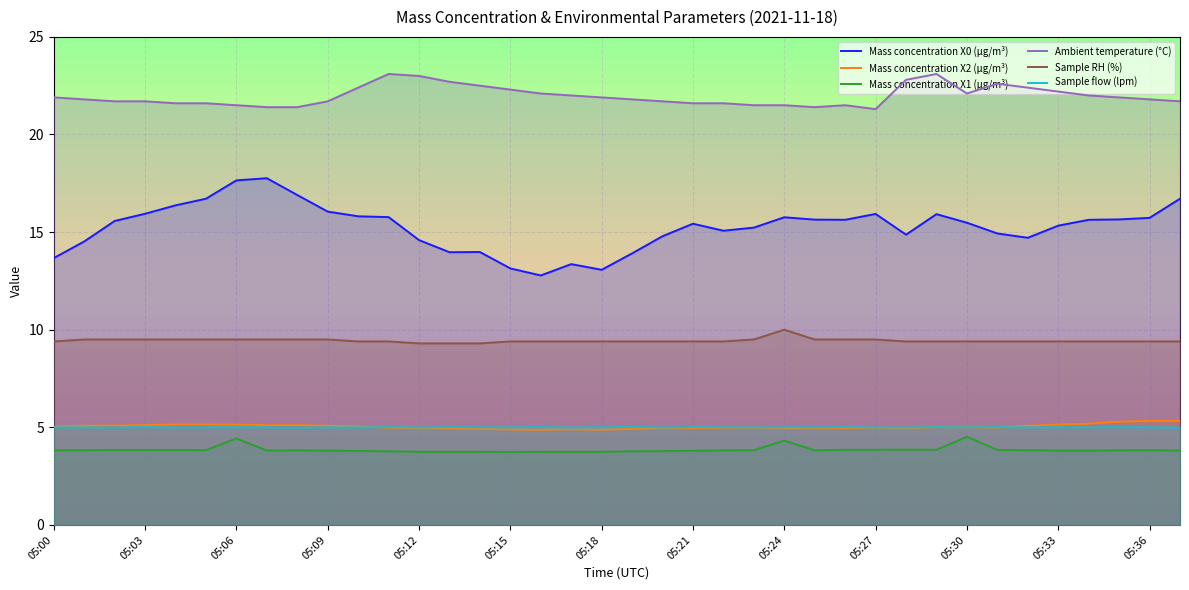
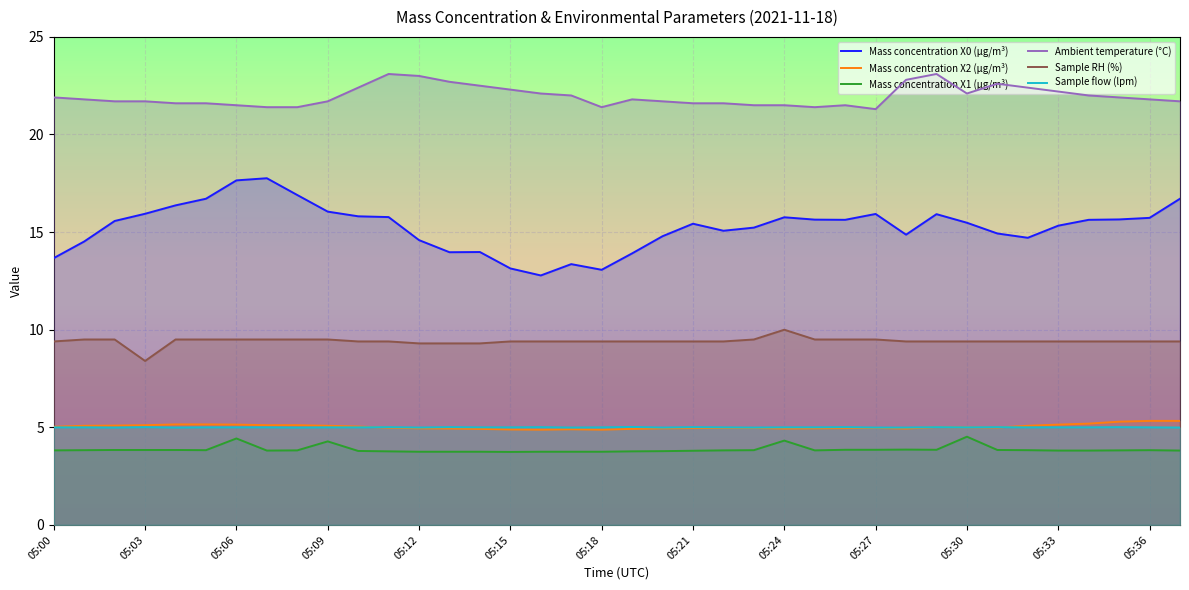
  {
    "Mass concentration X0 (μg/m³)": {
      "05:00": 13.7,
      "05:03": 15.9,
      "05:06": 17.7,
      "05:09": 16.1,
      "05:12": 14.6,
      "05:15": 13.1,
      "05:18": 13.1,
      "05:21": 15.4,
      "05:24": 15.8,
      "05:27": 15.9,
      "05:30": 15.5,
      "05:33": 15.3,
      "05:36": 15.7
    },
    "Mass concentration X2 (μg/m³)": {
      "05:06": 5.1,
      "05:33": 5.1,
      "05:36": 5.3
    },
    "Mass concentration X1 (μg/m³)": {
      "05:00": 3.8,
      "05:03": 3.8,
      "05:06": 4.4,
-     "05:09": 3.8,
+     "05:09": 4.3,
      "05:12": 3.8,
      "05:15": 3.7,
      "05:18": 3.8,
      "05:21": 3.8,
      "05:24": 4.3,
      "05:27": 3.9,
      "05:30": 4.5,
      "05:33": 3.8,
      "05:36": 3.8
    },
    "Ambient temperature (°C)": {
      "05:00": 21.9,
      "05:03": 21.7,
      "05:06": 21.5,
      "05:09": 21.7,
      "05:12": 23.0,
      "05:15": 22.3,
-     "05:18": 21.9,
+     "05:18": 21.4,
      "05:21": 21.6,
      "05:24": 21.5,
      "05:27": 21.3,
      "05:36": 21.8
    },
    "Sample RH (%)": {
      "05:00": 9.4,
-     "05:03": 9.5,
+     "05:03": 8.4,
      "05:06": 9.5,
      "05:09": 9.5,
      "05:12": 9.3,
      "05:15": 9.4,
      "05:18": 9.4,
      "05:21": 9.4,
      "05:24": 10.0,
      "05:27": 9.5,
      "05:30": 9.4,
      "05:33": 9.4,
      "05:36": 9.4
    },
    "Sample flow (lpm)": {
      "05:06": 5.0,
      "05:33": 5.0,
      "05:36": 5.0
    }
  }
